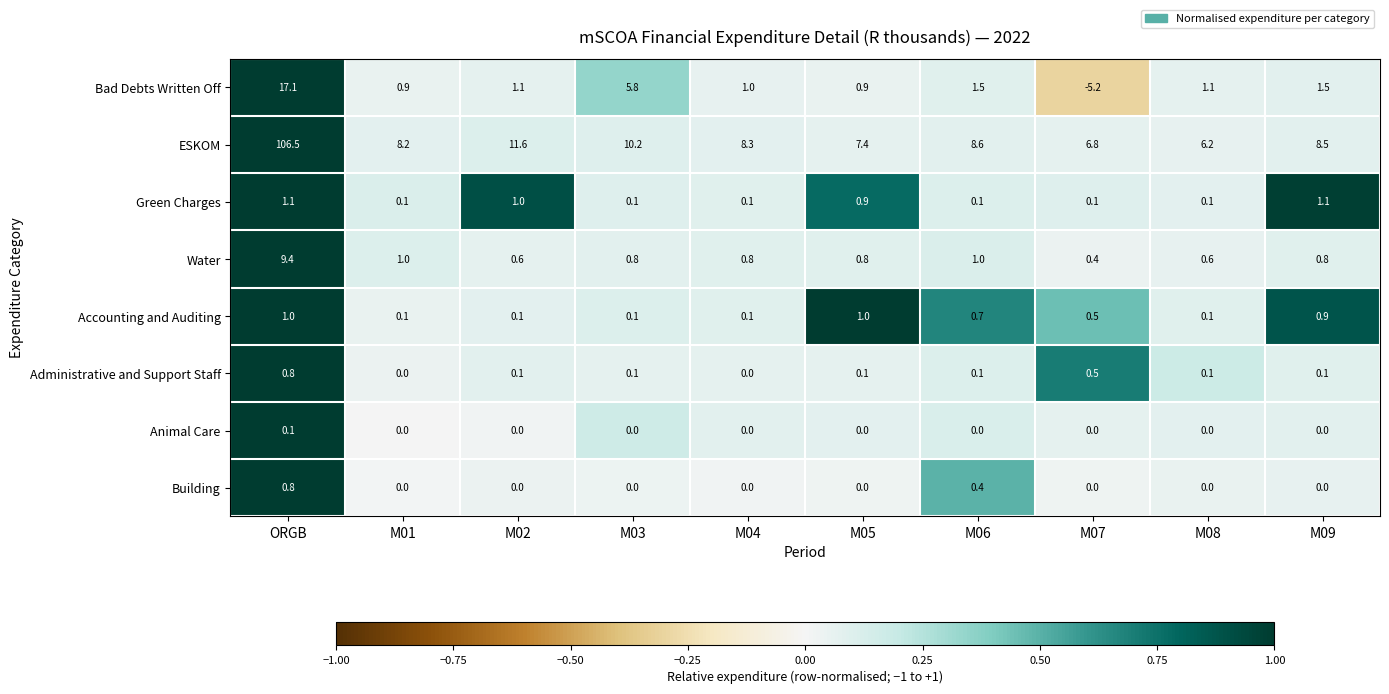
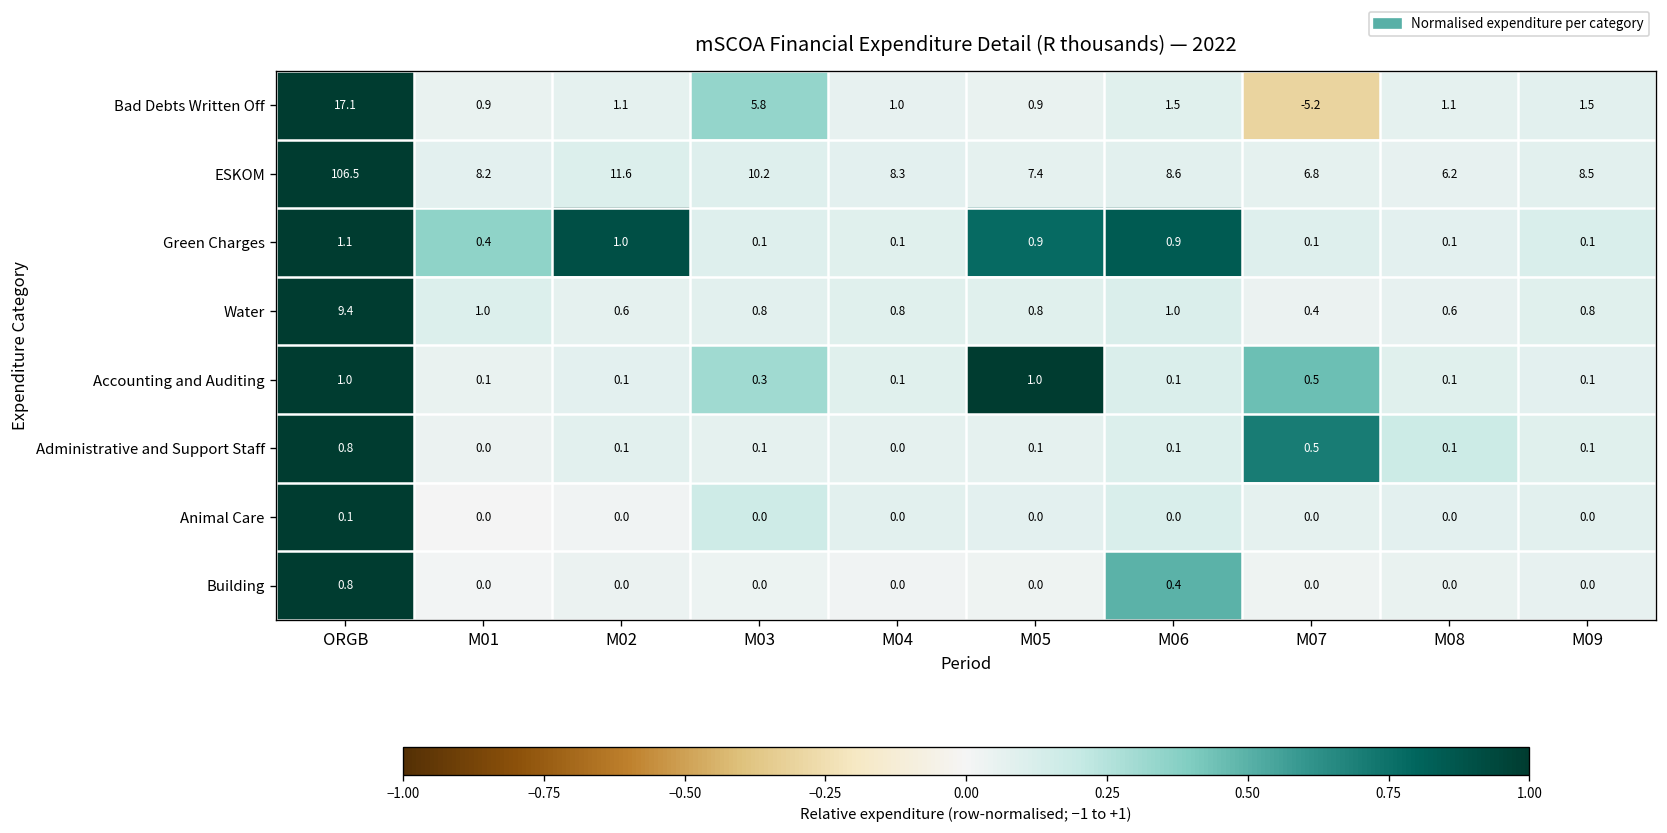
  {
    "Bad Debts Written Off": {
      "ORGB": 17.1,
      "M01": 0.9,
      "M02": 1.1,
      "M03": 5.8,
      "M04": 1.0,
      "M05": 0.9,
      "M06": 1.5,
      "M07": -5.2,
      "M08": 1.1,
      "M09": 1.5
    },
    "ESKOM": {
      "ORGB": 106.5,
      "M01": 8.2,
      "M02": 11.6,
      "M03": 10.2,
      "M04": 8.3,
      "M05": 7.4,
      "M06": 8.6,
      "M07": 6.8,
      "M08": 6.2,
      "M09": 8.5
    },
    "Green Charges": {
      "ORGB": 1.1,
-     "M01": 0.1,
+     "M01": 0.4,
      "M02": 1.0,
      "M03": 0.1,
      "M04": 0.1,
      "M05": 0.9,
-     "M06": 0.1,
+     "M06": 0.9,
      "M07": 0.1,
      "M08": 0.1,
-     "M09": 1.1
+     "M09": 0.1
    },
    "Water": {
      "ORGB": 9.4,
      "M01": 1.0,
      "M02": 0.6,
      "M03": 0.8,
      "M04": 0.8,
      "M05": 0.8,
      "M06": 1.0,
      "M07": 0.4,
      "M08": 0.6,
      "M09": 0.8
    },
    "Accounting and Auditing": {
      "ORGB": 1.0,
      "M01": 0.1,
      "M02": 0.1,
-     "M03": 0.1,
+     "M03": 0.3,
      "M04": 0.1,
      "M05": 1.0,
-     "M06": 0.7,
+     "M06": 0.1,
      "M07": 0.5,
      "M08": 0.1,
-     "M09": 0.9
+     "M09": 0.1
    },
    "Administrative and Support Staff": {
      "ORGB": 0.8,
      "M01": 0.0,
      "M02": 0.1,
      "M03": 0.1,
      "M04": 0.0,
      "M05": 0.1,
      "M06": 0.1,
      "M07": 0.5,
      "M08": 0.1,
      "M09": 0.1
    },
    "Animal Care": {
      "ORGB": 0.1,
      "M01": 0.0,
      "M02": 0.0,
      "M03": 0.0,
      "M04": 0.0,
      "M05": 0.0,
      "M06": 0.0,
      "M07": 0.0,
      "M08": 0.0,
      "M09": 0.0
    },
    "Building": {
      "ORGB": 0.8,
      "M01": 0.0,
      "M02": 0.0,
      "M03": 0.0,
      "M04": 0.0,
      "M05": 0.0,
      "M06": 0.4,
      "M07": 0.0,
      "M08": 0.0,
      "M09": 0.0
    }
  }
